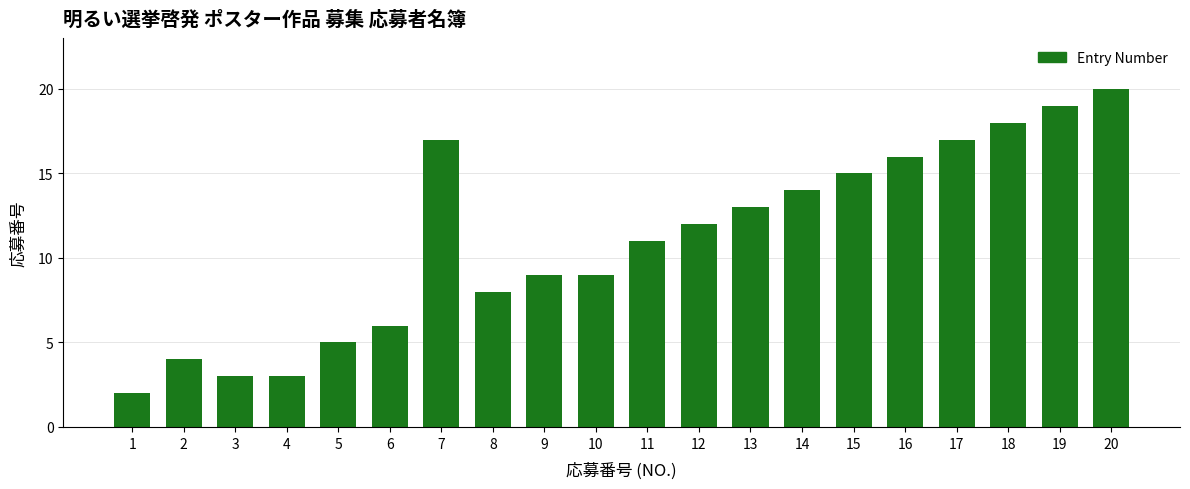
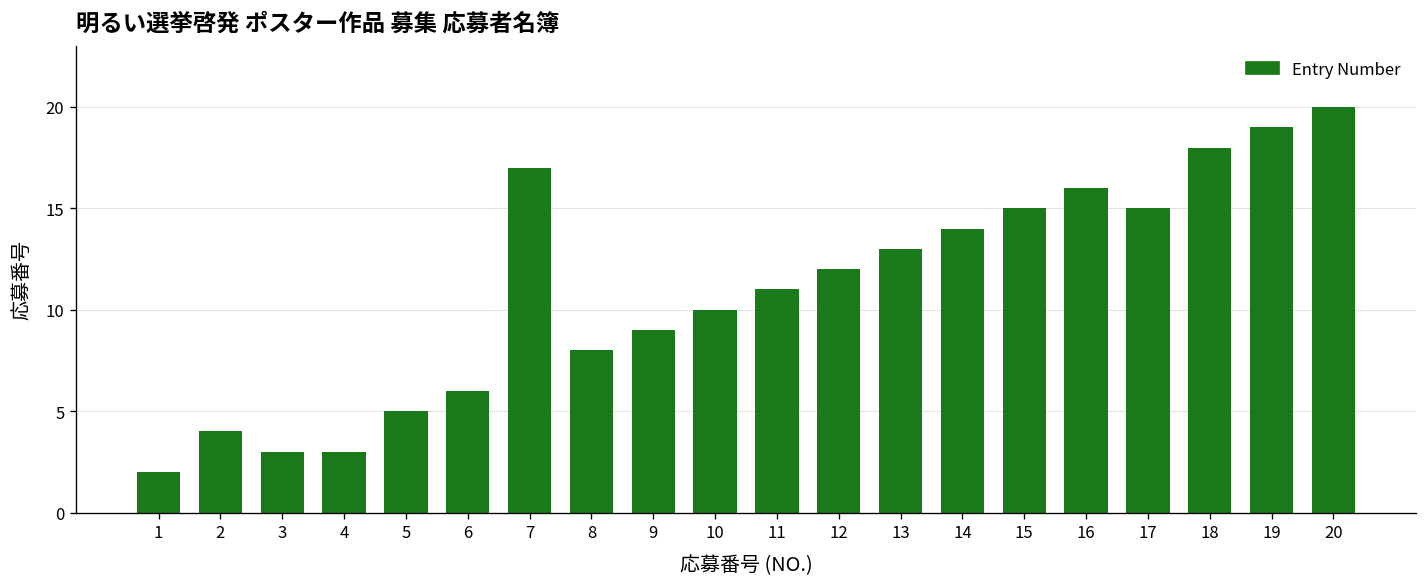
  {
    "1": 2,
    "2": 4,
    "3": 3,
    "4": 3,
    "5": 5,
    "6": 6,
    "7": 17,
    "8": 8,
    "9": 9,
-   "10": 9,
+   "10": 10,
    "11": 11,
    "12": 12,
    "13": 13,
    "14": 14,
    "15": 15,
    "16": 16,
-   "17": 17,
+   "17": 15,
    "18": 18,
    "19": 19,
    "20": 20
  }
